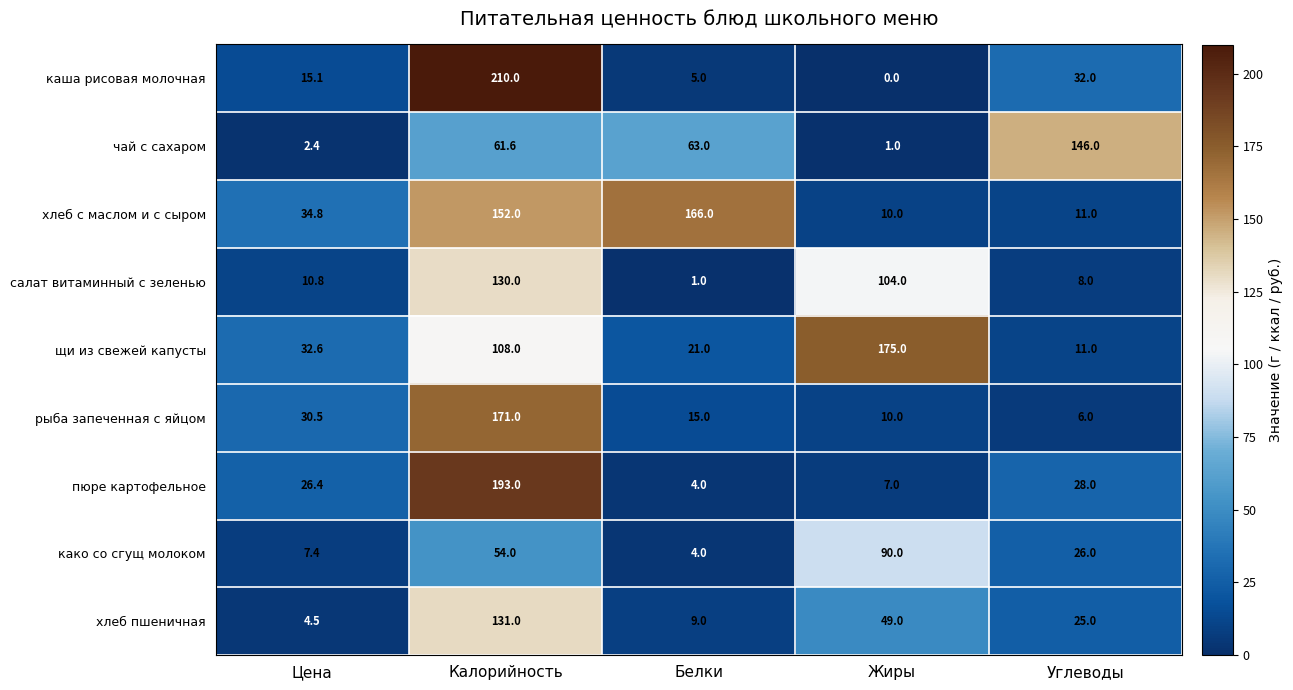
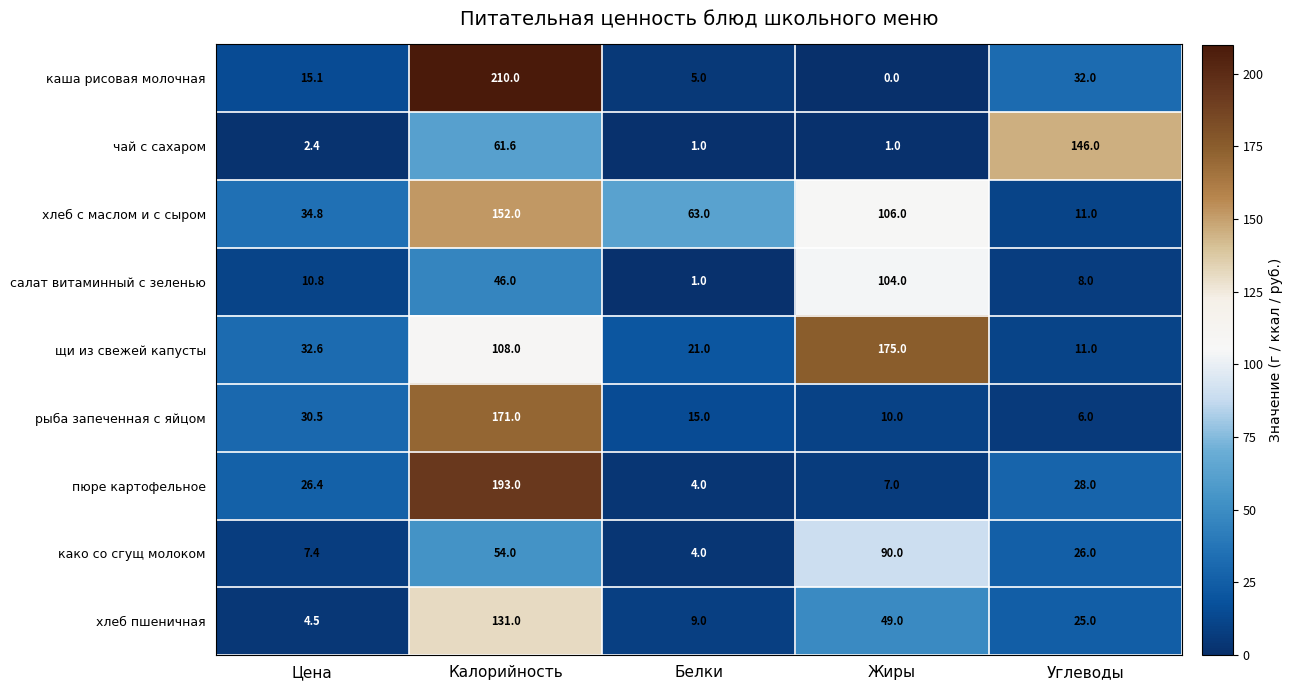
  {
    "каша рисовая молочная": {
      "Цена": 15.1,
      "Калорийность": 210.0,
      "Белки": 5.0,
      "Жиры": 0.0,
      "Углеводы": 32.0
    },
    "чай с сахаром": {
      "Цена": 2.4,
      "Калорийность": 61.6,
-     "Белки": 63.0,
+     "Белки": 1.0,
      "Жиры": 1.0,
      "Углеводы": 146.0
    },
    "хлеб с маслом и с сыром": {
      "Цена": 34.8,
      "Калорийность": 152.0,
-     "Белки": 166.0,
-     "Жиры": 10.0,
+     "Белки": 63.0,
+     "Жиры": 106.0,
      "Углеводы": 11.0
    },
    "салат витаминный с зеленью": {
      "Цена": 10.8,
-     "Калорийность": 130.0,
+     "Калорийность": 46.0,
      "Белки": 1.0,
      "Жиры": 104.0,
      "Углеводы": 8.0
    },
    "щи из свежей капусты": {
      "Цена": 32.6,
      "Калорийность": 108.0,
      "Белки": 21.0,
      "Жиры": 175.0,
      "Углеводы": 11.0
    },
    "рыба запеченная с яйцом": {
      "Цена": 30.5,
      "Калорийность": 171.0,
      "Белки": 15.0,
      "Жиры": 10.0,
      "Углеводы": 6.0
    },
    "пюре картофельное": {
      "Цена": 26.4,
      "Калорийность": 193.0,
      "Белки": 4.0,
      "Жиры": 7.0,
      "Углеводы": 28.0
    },
    "како со сгущ молоком": {
      "Цена": 7.4,
      "Калорийность": 54.0,
      "Белки": 4.0,
      "Жиры": 90.0,
      "Углеводы": 26.0
    },
    "хлеб пшеничная": {
      "Цена": 4.5,
      "Калорийность": 131.0,
      "Белки": 9.0,
      "Жиры": 49.0,
      "Углеводы": 25.0
    }
  }
